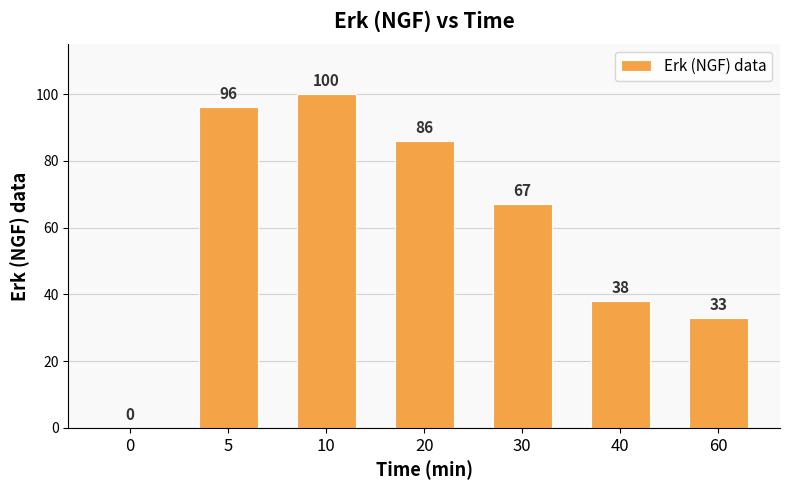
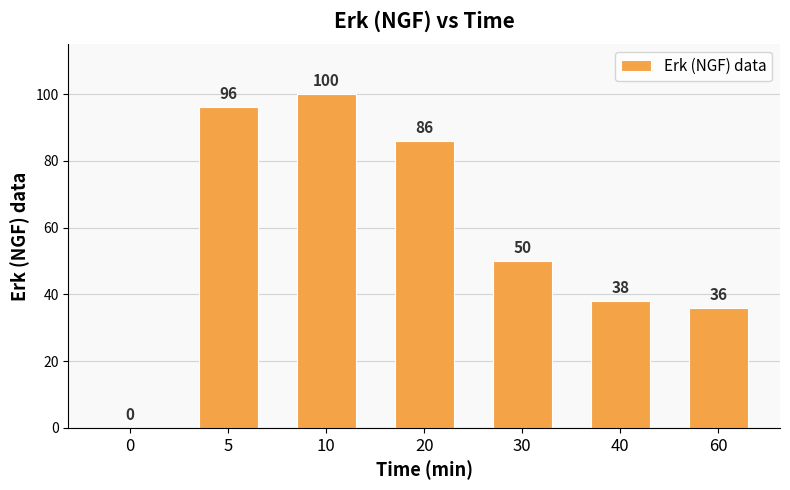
  {
    "0": 0,
    "5": 96,
    "10": 100,
    "20": 86,
-   "30": 67,
+   "30": 50,
    "40": 38,
-   "60": 33
+   "60": 36
  }
